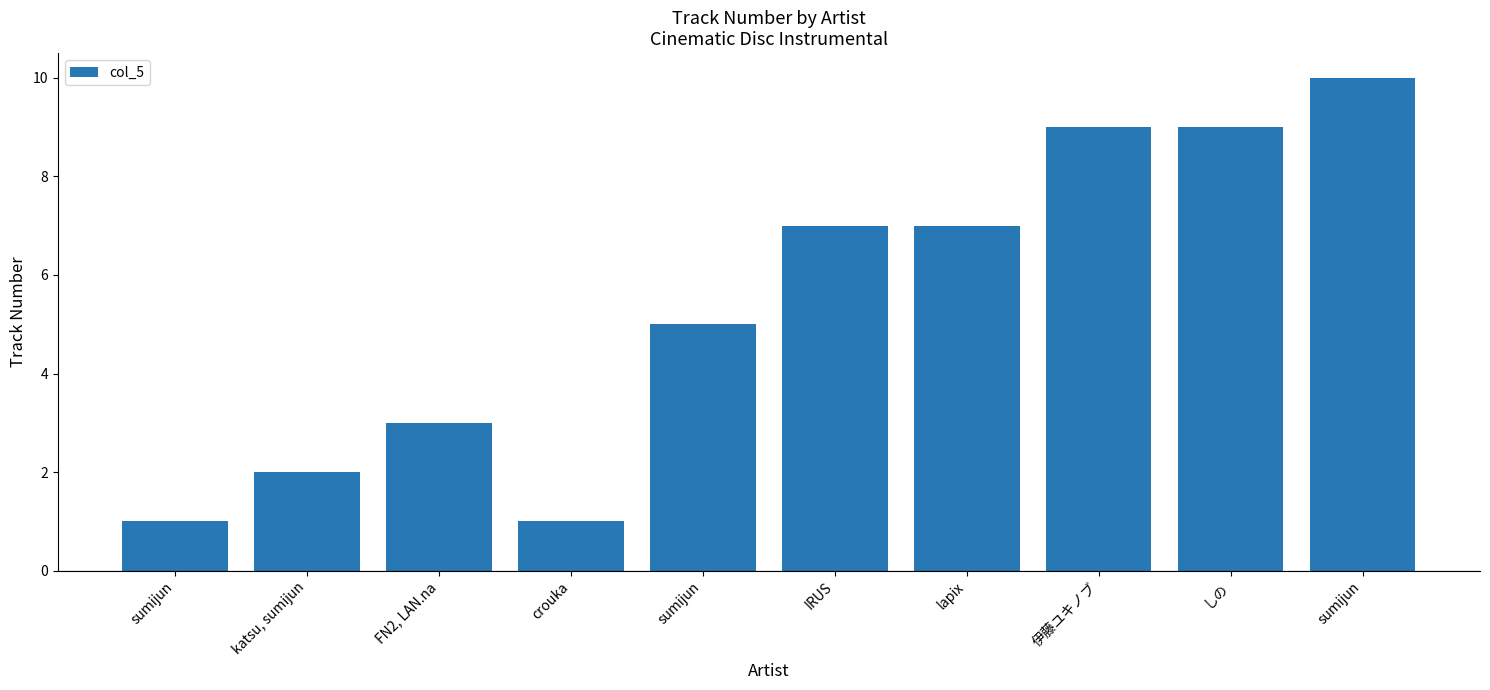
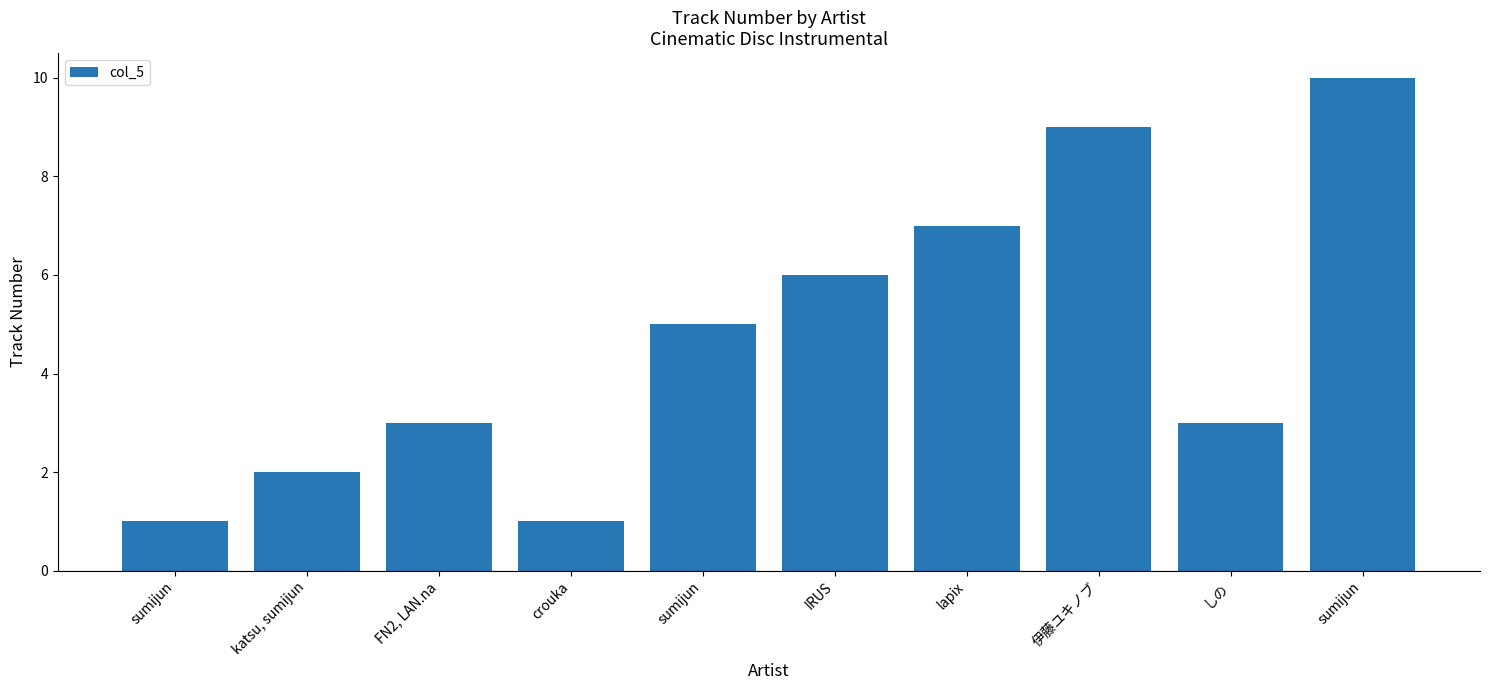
  {
    "katsu, sumijun": 2,
    "FN2, LAN.na": 3,
    "crouka": 1,
-   "IRUS": 7,
+   "IRUS": 6,
    "lapix": 7,
    "伊藤ユキノブ": 9,
-   "しの": 9
+   "しの": 3
  }
